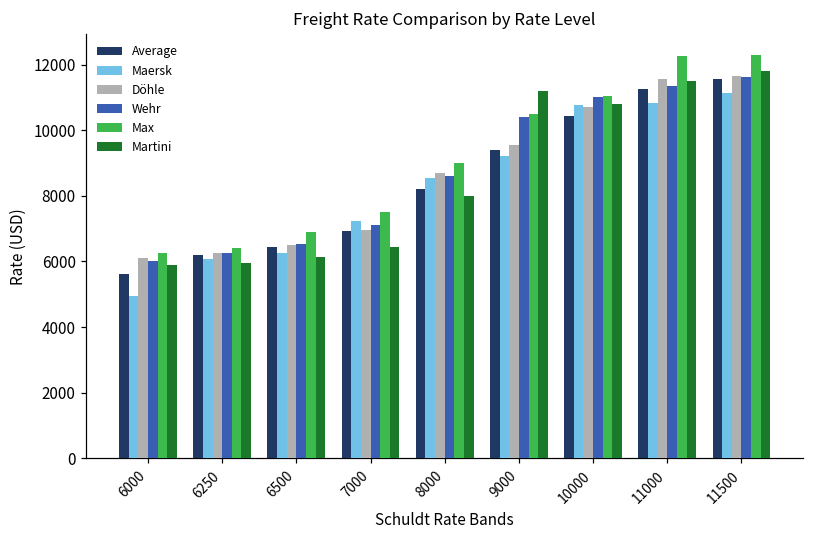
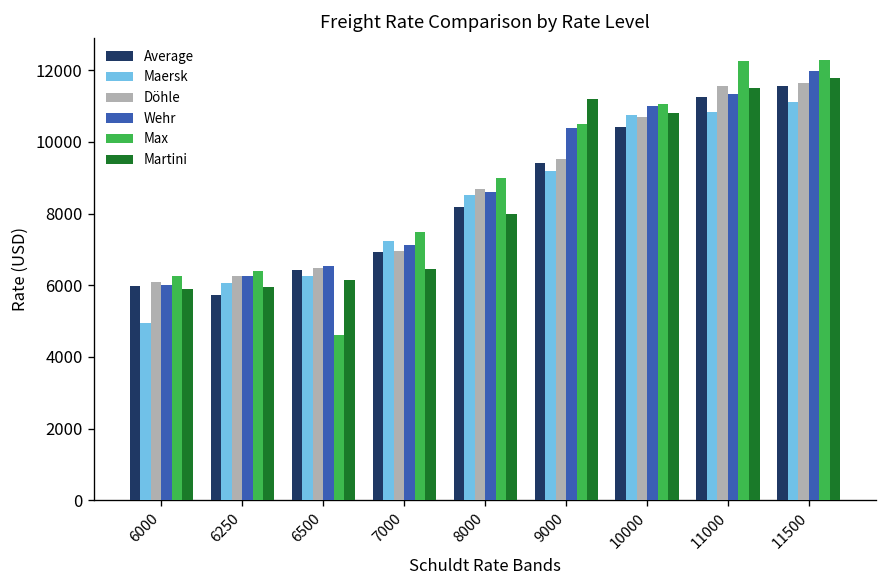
  {
    "Average": {
-     "6000": 5600,
-     "6250": 6200,
+     "6000": 6000,
+     "6250": 5700,
      "6500": 6400,
      "7000": 6900,
      "8000": 8200,
      "9000": 9400,
      "10000": 10400,
      "11000": 11300,
      "11500": 11600
    },
    "Maersk": {
      "6000": 5000,
      "6250": 6100,
      "6500": 6300,
      "7000": 7200,
      "8000": 8500,
      "9000": 9200,
      "10000": 10800,
      "11000": 10800,
      "11500": 11100
    },
    "Döhle": {
      "6000": 6100,
      "6250": 6300,
      "6500": 6500,
      "7000": 7000,
      "8000": 8700,
      "9000": 9500,
      "10000": 10700,
      "11000": 11600,
      "11500": 11600
    },
    "Wehr": {
      "6000": 6000,
      "6250": 6300,
      "6500": 6500,
      "7000": 7100,
      "8000": 8600,
      "9000": 10400,
      "10000": 11000,
      "11000": 11400,
-     "11500": 11600
+     "11500": 12000
    },
    "Max": {
      "6000": 6300,
      "6250": 6400,
-     "6500": 6900,
+     "6500": 4600,
      "7000": 7500,
      "8000": 9000,
      "9000": 10500,
      "10000": 11100,
      "11000": 12300,
      "11500": 12300
    },
    "Martini": {
      "6000": 5900,
      "6250": 6000,
      "6500": 6200,
      "7000": 6500,
      "8000": 8000,
      "9000": 11200,
      "10000": 10800,
      "11000": 11500,
      "11500": 11800
    }
  }
